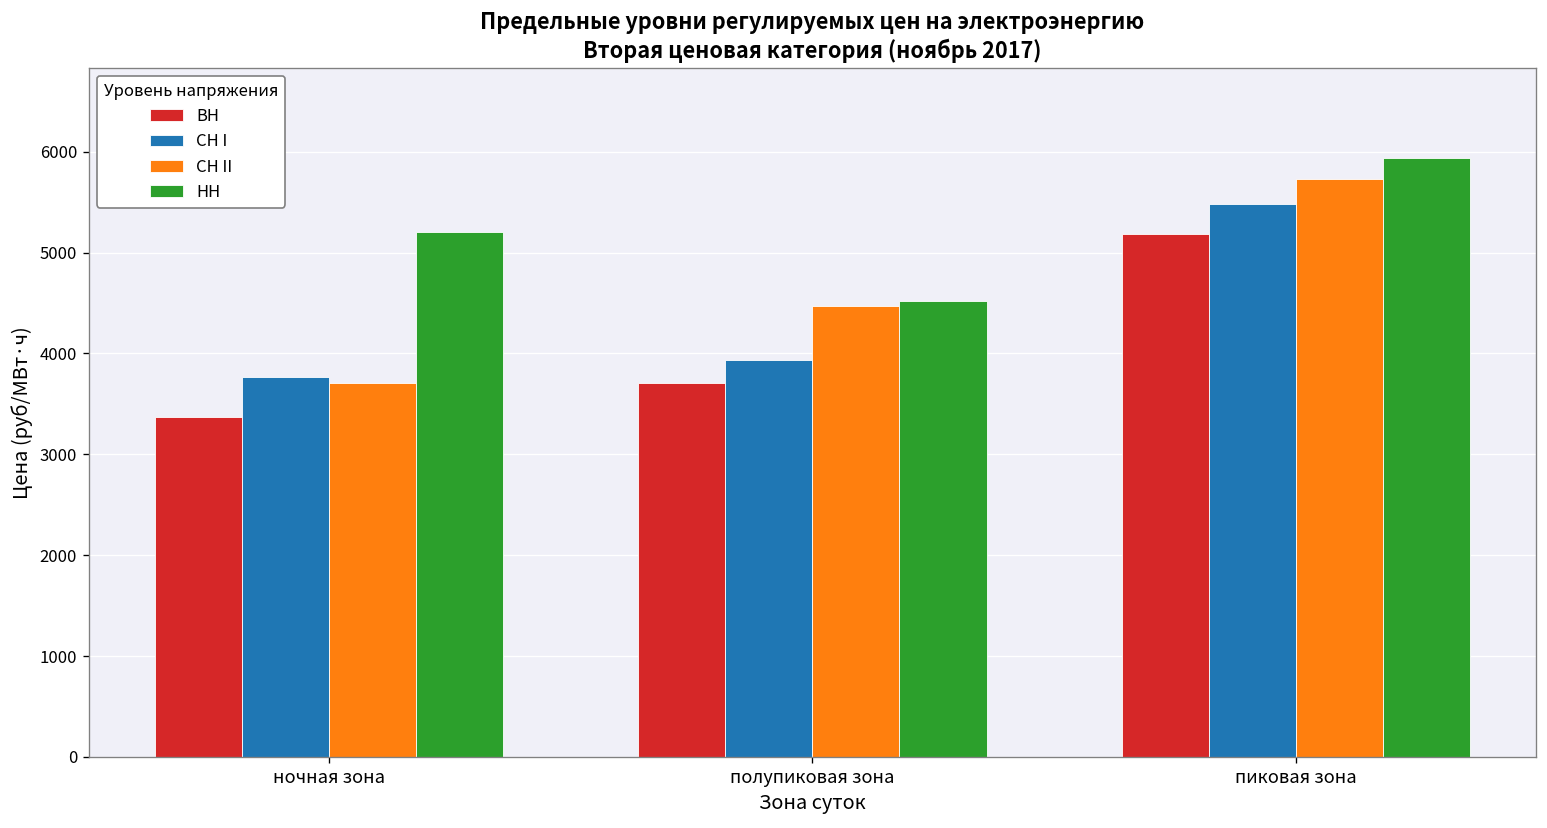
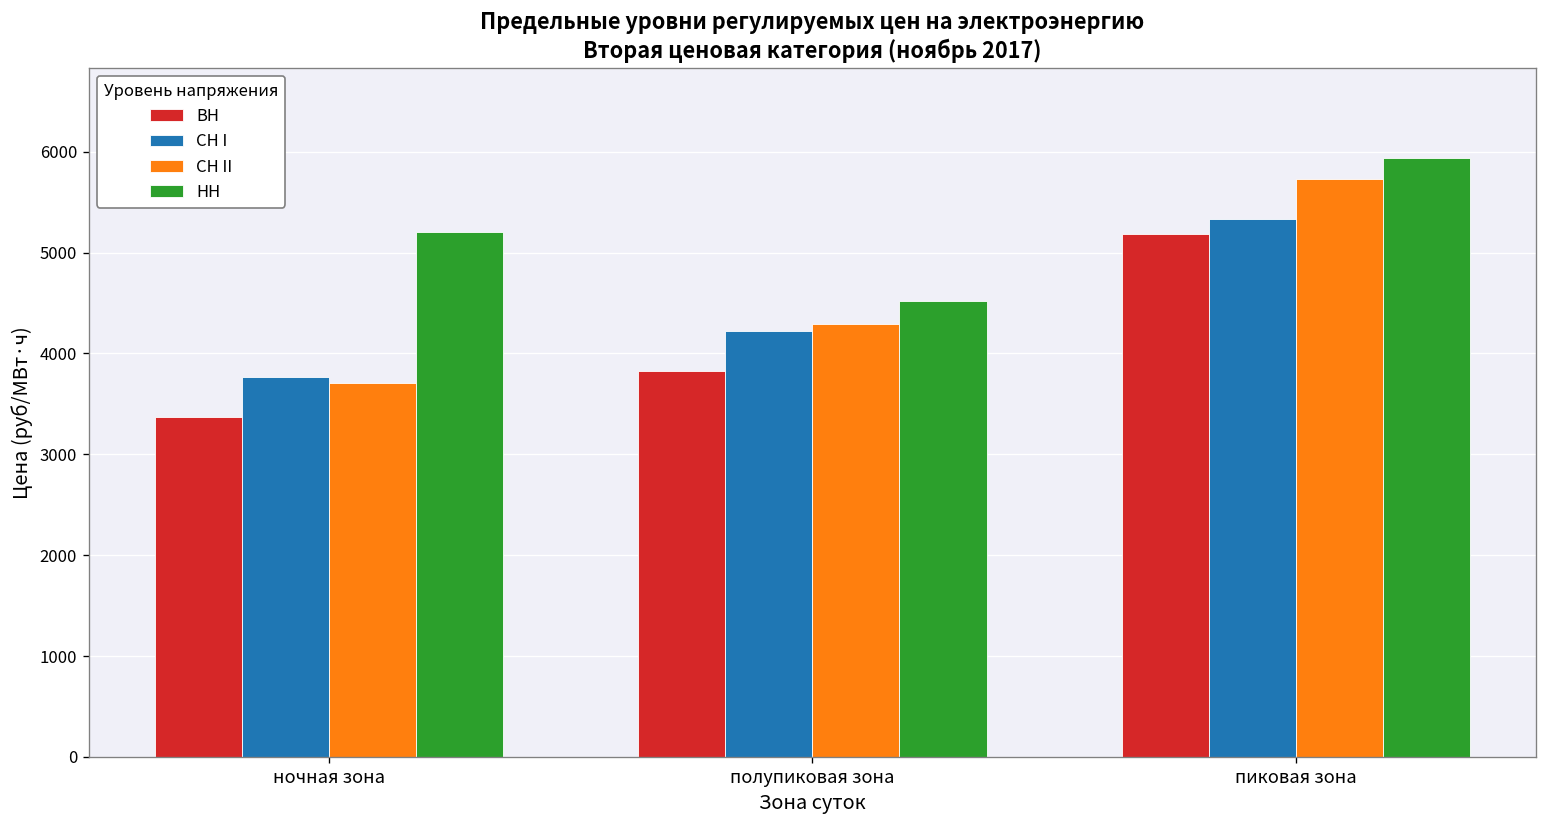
  {
    "ВН": {
      "ночная зона": 3400,
-     "полупиковая зона": 3700,
+     "полупиковая зона": 3800,
      "пиковая зона": 5200
    },
    "СН I": {
      "ночная зона": 3800,
-     "полупиковая зона": 3900,
-     "пиковая зона": 5500
+     "полупиковая зона": 4200,
+     "пиковая зона": 5300
    },
    "СН II": {
      "ночная зона": 3700,
-     "полупиковая зона": 4500,
+     "полупиковая зона": 4300,
      "пиковая зона": 5700
    },
    "НН": {
      "ночная зона": 5200,
      "полупиковая зона": 4500,
      "пиковая зона": 5900
    }
  }
